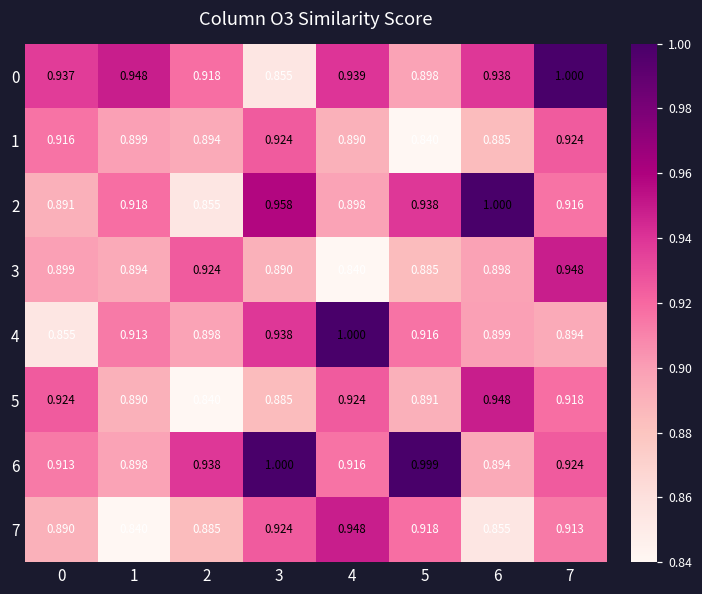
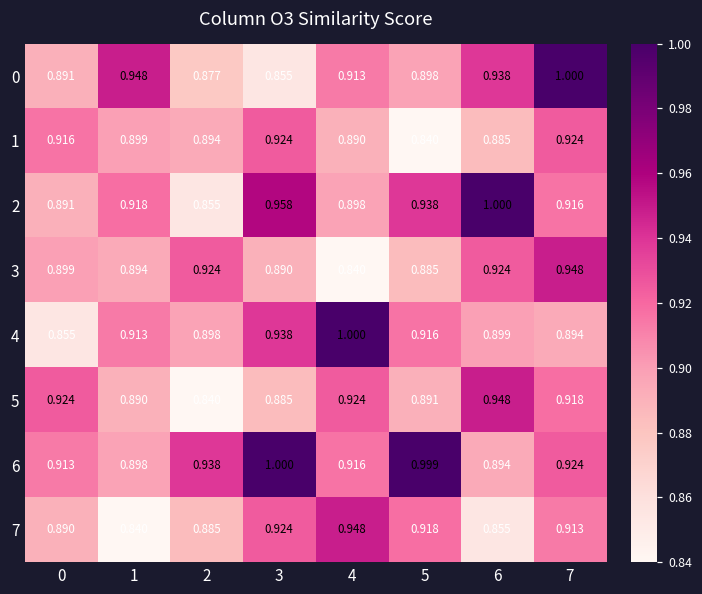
  {
    "0": {
-     "0": 0.937,
+     "0": 0.891,
      "1": 0.948,
-     "2": 0.918,
-     "4": 0.939,
+     "2": 0.877,
+     "4": 0.913,
      "5": 0.898,
      "6": 0.938,
      "7": 1.000
    },
    "1": {
      "0": 0.916,
      "1": 0.899,
      "2": 0.894,
      "3": 0.924,
      "4": 0.890,
      "6": 0.885,
      "7": 0.924
    },
    "2": {
      "0": 0.891,
      "1": 0.918,
      "3": 0.958,
      "4": 0.898,
      "5": 0.938,
      "6": 1.000,
      "7": 0.916
    },
    "3": {
      "0": 0.899,
      "1": 0.894,
      "2": 0.924,
      "3": 0.890,
      "5": 0.885,
-     "6": 0.898,
+     "6": 0.924,
      "7": 0.948
    },
    "4": {
      "1": 0.913,
      "2": 0.898,
      "3": 0.938,
      "4": 1.000,
      "5": 0.916,
      "6": 0.899,
      "7": 0.894
    },
    "5": {
      "0": 0.924,
      "1": 0.890,
      "3": 0.885,
      "4": 0.924,
      "5": 0.891,
      "6": 0.948,
      "7": 0.918
    },
    "6": {
      "0": 0.913,
      "1": 0.898,
      "2": 0.938,
      "3": 1.000,
      "4": 0.916,
      "5": 0.999,
      "6": 0.894,
      "7": 0.924
    },
    "7": {
      "0": 0.890,
      "2": 0.885,
      "3": 0.924,
      "4": 0.948,
      "5": 0.918,
      "7": 0.913
    }
  }
